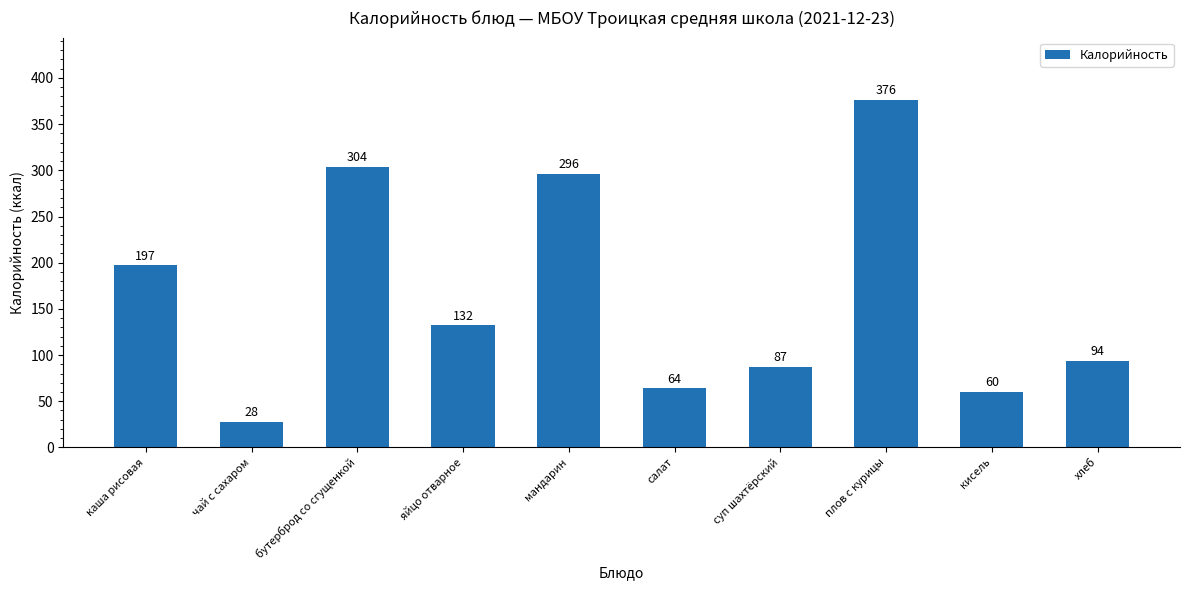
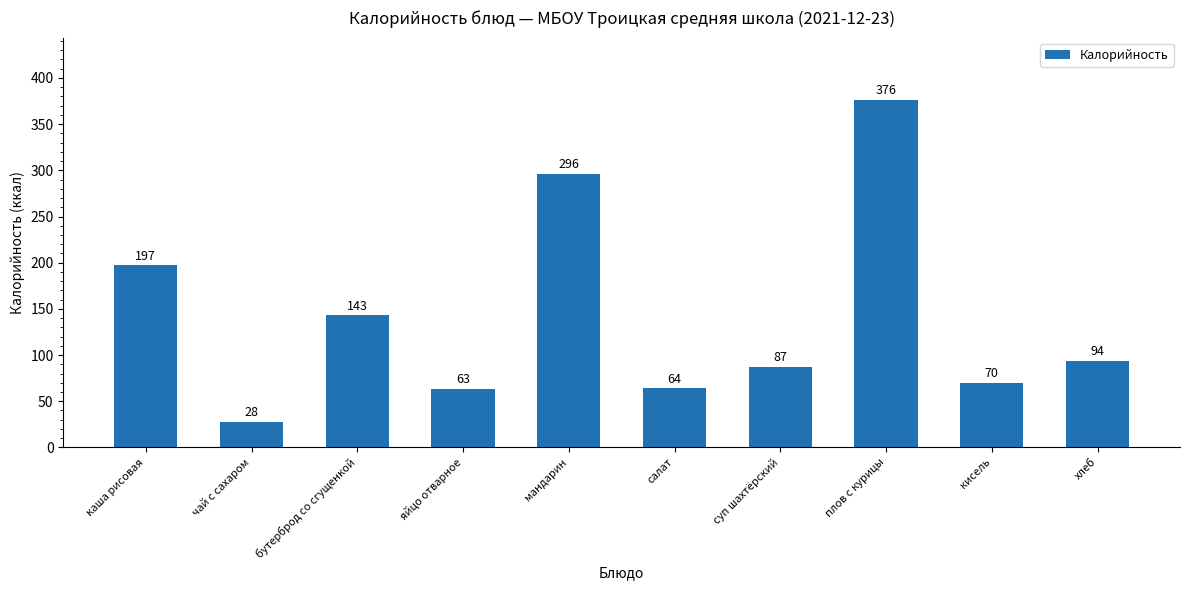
  {
    "каша рисовая": 197,
    "чай с сахаром": 28,
-   "бутерброд со сгущенкой": 304,
-   "яйцо отварное": 132,
+   "бутерброд со сгущенкой": 143,
+   "яйцо отварное": 63,
    "мандарин": 296,
    "салат": 64,
    "суп шахтёрский": 87,
    "плов с курицы": 376,
-   "кисель": 60,
+   "кисель": 70,
    "хлеб": 94
  }
